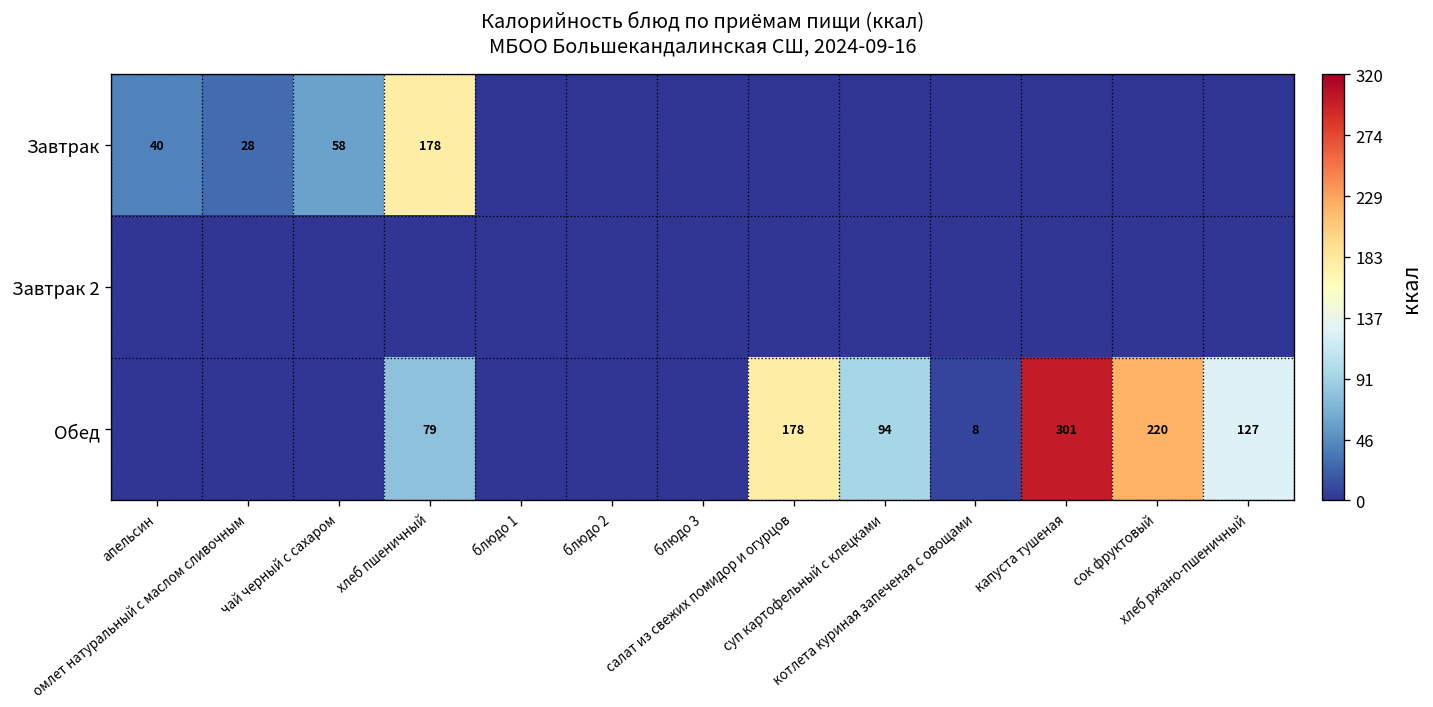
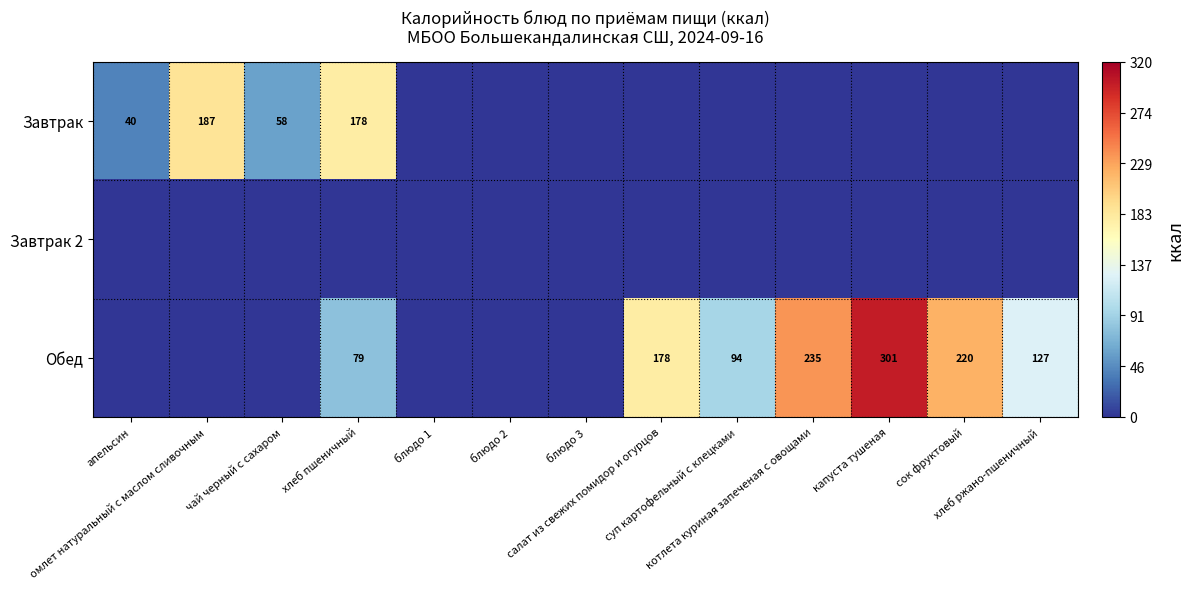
  {
    "Завтрак": {
      "апельсин": 40,
-     "омлет натуральный с маслом сливочным": 28,
+     "омлет натуральный с маслом сливочным": 187,
      "чай черный с сахаром": 58,
      "хлеб пшеничный": 178
    },
    "Обед": {
      "хлеб пшеничный": 79,
      "салат из свежих помидор и огурцов": 178,
      "суп картофельный с клецками": 94,
-     "котлета куриная запеченая с овощами": 8,
+     "котлета куриная запеченая с овощами": 235,
      "капуста тушеная": 301,
      "сок фруктовый": 220,
      "хлеб ржано-пшеничный": 127
    }
  }
